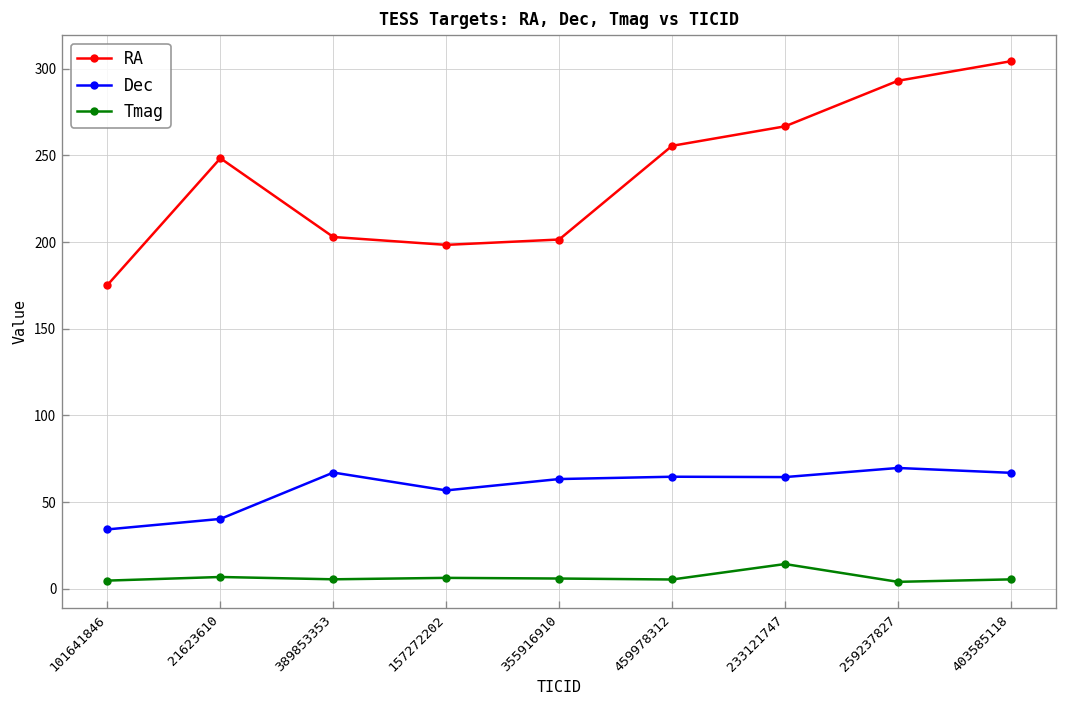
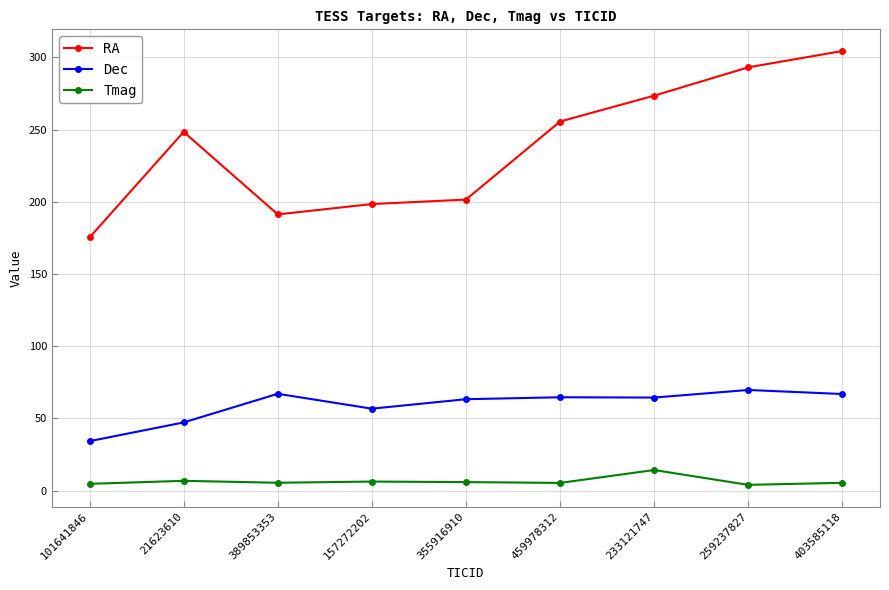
  {
    "RA": {
      "101641846": 175,
      "21623610": 248,
-     "389853353": 203,
+     "389853353": 191,
      "157272202": 198,
      "355916910": 201,
      "459978312": 256,
-     "233121747": 267,
+     "233121747": 273,
      "259237827": 293,
      "403585118": 304
    },
    "Dec": {
      "101641846": 34,
-     "21623610": 40,
+     "21623610": 47,
      "389853353": 67,
      "157272202": 57,
      "355916910": 63,
      "459978312": 65,
      "233121747": 64,
      "259237827": 70,
      "403585118": 67
    },
    "Tmag": {
      "101641846": 5,
      "21623610": 7,
      "389853353": 5,
      "157272202": 6,
      "355916910": 6,
      "459978312": 5,
      "233121747": 14,
      "259237827": 4,
      "403585118": 5
    }
  }
